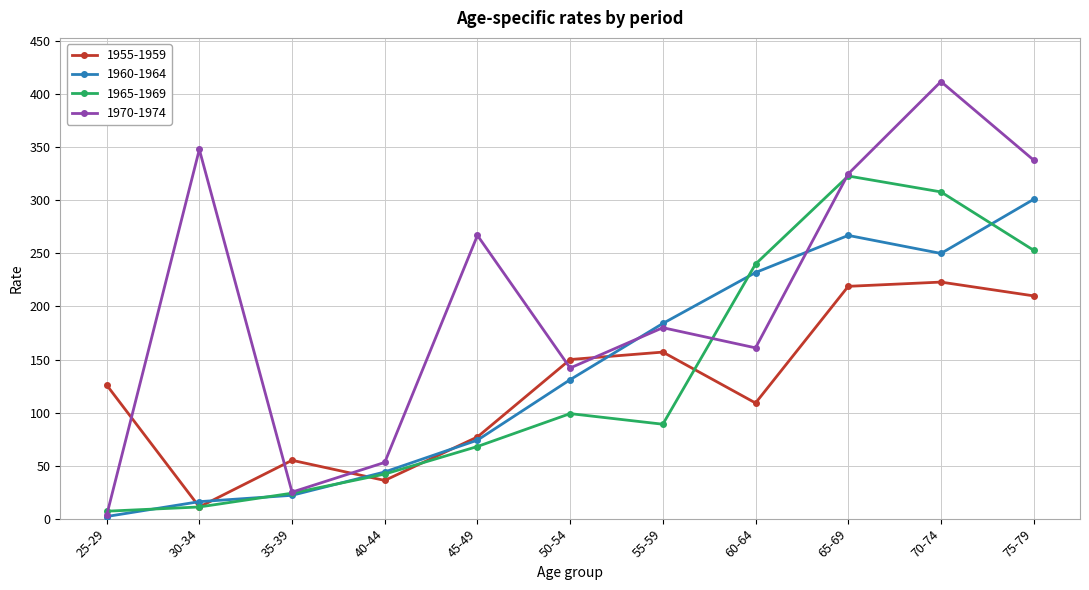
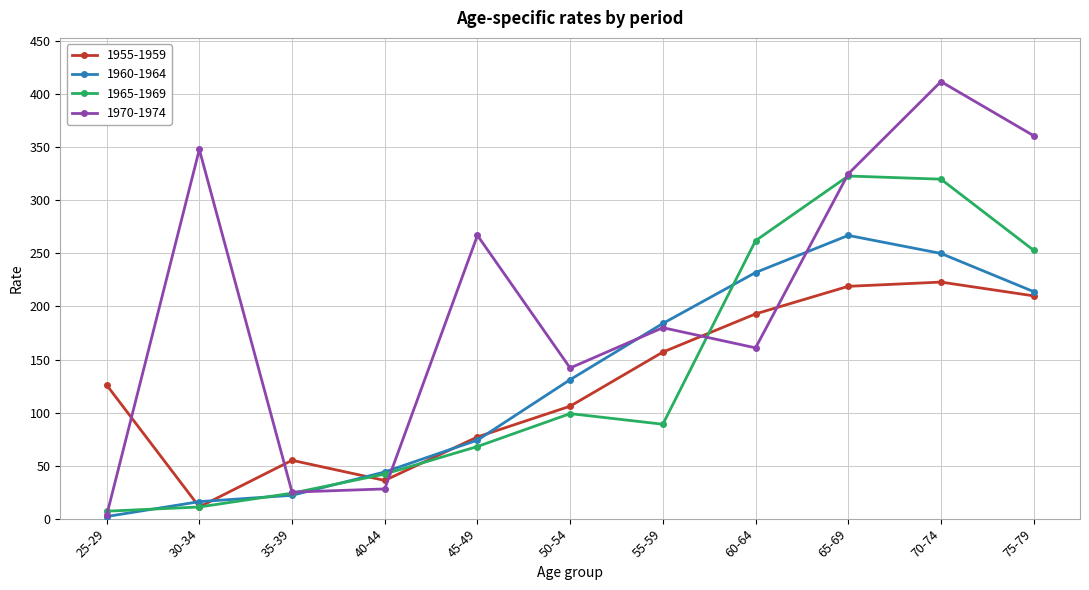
  {
    "1955-1959": {
      "25-29": 126,
      "35-39": 55,
      "40-44": 36,
      "45-49": 77,
-     "50-54": 150,
+     "50-54": 106,
      "55-59": 157,
-     "60-64": 109,
+     "60-64": 193,
      "65-69": 219,
      "70-74": 223,
      "75-79": 210
    },
    "1960-1964": {
      "30-34": 16,
      "45-49": 74,
      "50-54": 131,
      "55-59": 184,
      "60-64": 232,
      "65-69": 267,
      "70-74": 250,
-     "75-79": 301
+     "75-79": 214
    },
    "1965-1969": {
      "25-29": 7,
      "45-49": 68,
      "50-54": 99,
      "55-59": 89,
-     "60-64": 240,
-     "70-74": 308,
+     "60-64": 262,
+     "70-74": 320,
      "75-79": 253
    },
    "1970-1974": {
      "30-34": 348,
-     "40-44": 53,
+     "40-44": 28,
      "45-49": 267,
      "50-54": 142,
      "55-59": 180,
      "60-64": 161,
      "70-74": 412,
-     "75-79": 338
+     "75-79": 361
    }
  }
